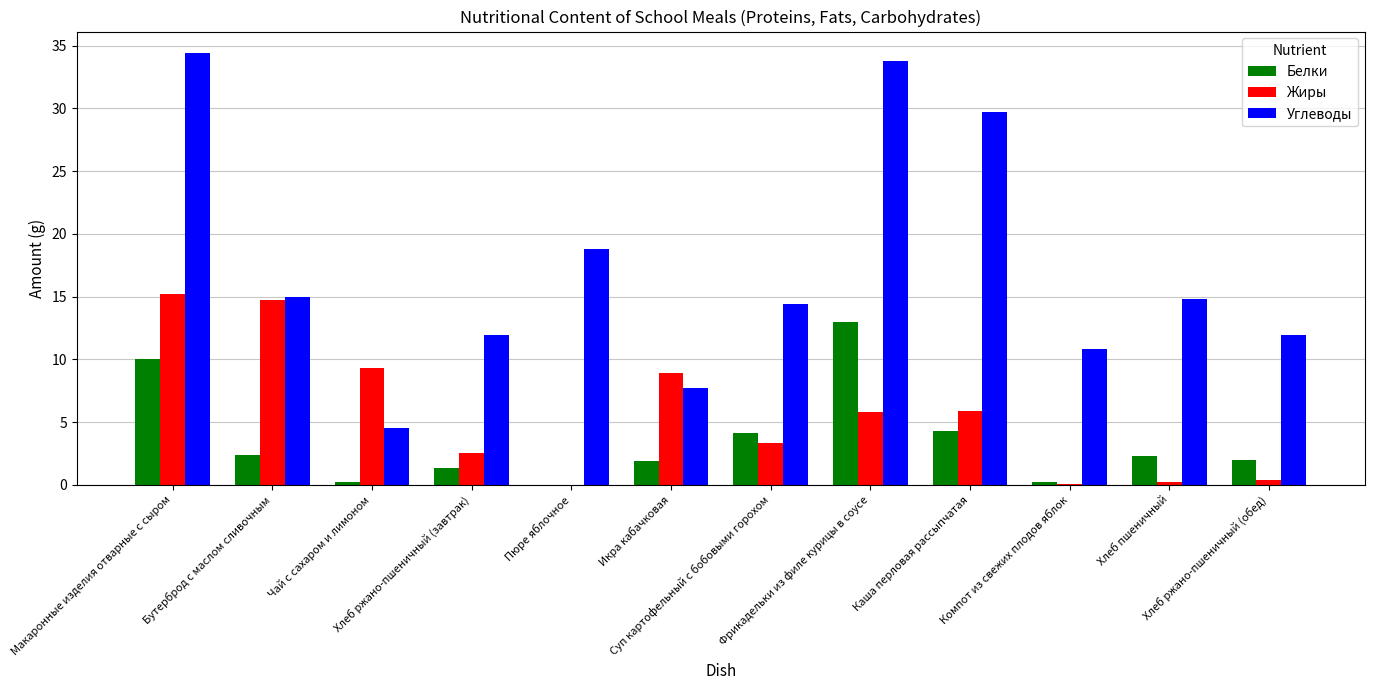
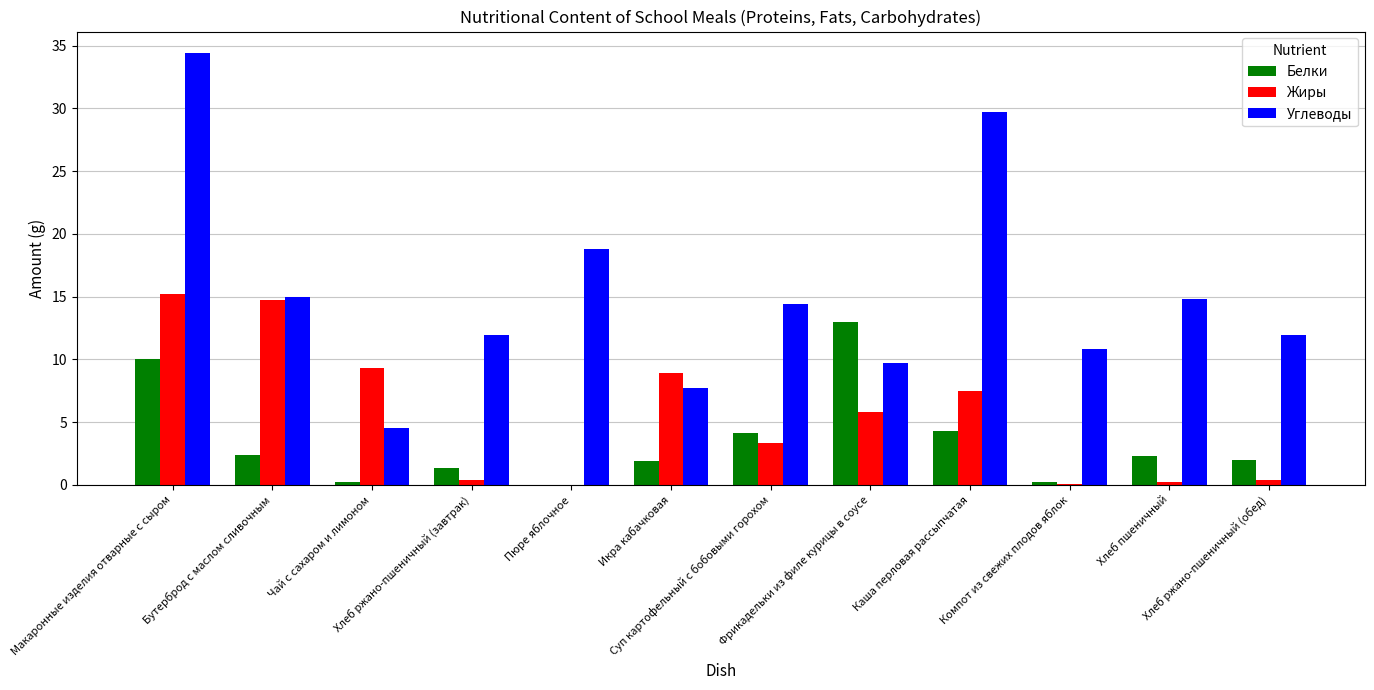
  {
    "Белки": {
      "Макаронные изделия отварные с сыром": 10.0,
      "Бутерброд с маслом сливочным": 2.4,
      "Чай с сахаром и лимоном": 0.2,
      "Хлеб ржано-пшеничный (завтрак)": 1.3,
      "Пюре яблочное": 0.0,
      "Икра кабачковая": 1.9,
      "Суп картофельный с бобовыми горохом": 4.1,
      "Фрикадельки из филе курицы в соусе": 13.0,
      "Каша перловая рассыпчатая": 4.3,
      "Компот из свежих плодов яблок": 0.2,
      "Хлеб пшеничный": 2.3,
      "Хлеб ржано-пшеничный (обед)": 2.0
    },
    "Жиры": {
      "Макаронные изделия отварные с сыром": 15.2,
      "Бутерброд с маслом сливочным": 14.7,
      "Чай с сахаром и лимоном": 9.3,
-     "Хлеб ржано-пшеничный (завтрак)": 2.5,
+     "Хлеб ржано-пшеничный (завтрак)": 0.4,
      "Пюре яблочное": 0.0,
      "Икра кабачковая": 8.9,
      "Суп картофельный с бобовыми горохом": 3.3,
      "Фрикадельки из филе курицы в соусе": 5.8,
-     "Каша перловая рассыпчатая": 5.9,
+     "Каша перловая рассыпчатая": 7.5,
      "Хлеб пшеничный": 0.2,
      "Хлеб ржано-пшеничный (обед)": 0.4
    },
    "Углеводы": {
      "Макаронные изделия отварные с сыром": 34.4,
      "Бутерброд с маслом сливочным": 15.0,
      "Чай с сахаром и лимоном": 4.5,
      "Хлеб ржано-пшеничный (завтрак)": 11.9,
      "Пюре яблочное": 18.8,
      "Икра кабачковая": 7.7,
      "Суп картофельный с бобовыми горохом": 14.4,
-     "Фрикадельки из филе курицы в соусе": 33.8,
+     "Фрикадельки из филе курицы в соусе": 9.7,
      "Каша перловая рассыпчатая": 29.7,
      "Компот из свежих плодов яблок": 10.8,
      "Хлеб пшеничный": 14.8,
      "Хлеб ржано-пшеничный (обед)": 11.9
    }
  }
